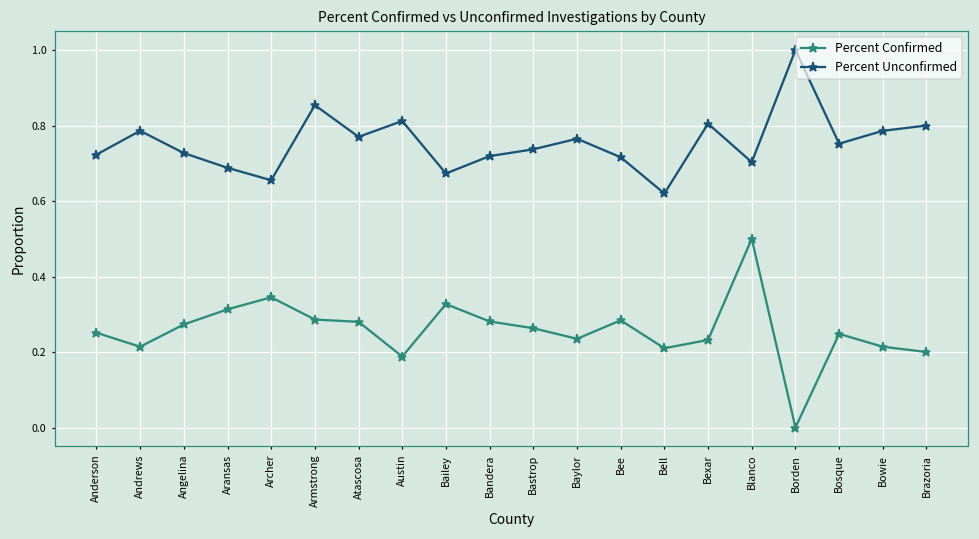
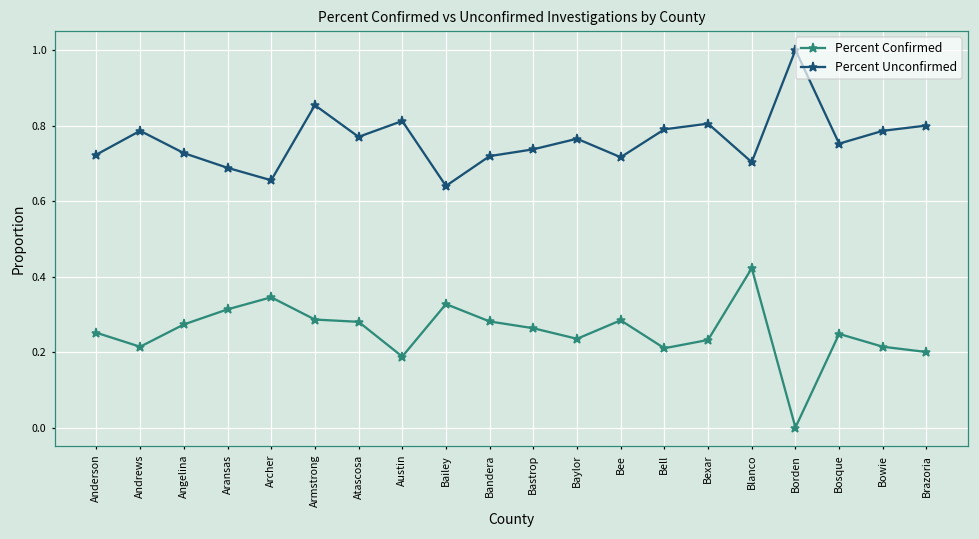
  {
    "Percent Confirmed": {
      "Anderson": 0.25,
      "Andrews": 0.21,
      "Angelina": 0.27,
      "Aransas": 0.31,
      "Archer": 0.35,
      "Armstrong": 0.29,
      "Atascosa": 0.28,
      "Austin": 0.19,
      "Bailey": 0.33,
      "Bandera": 0.28,
      "Bastrop": 0.26,
      "Baylor": 0.24,
      "Bee": 0.28,
      "Bell": 0.21,
      "Bexar": 0.23,
-     "Blanco": 0.50,
+     "Blanco": 0.42,
      "Borden": 0.00,
      "Bosque": 0.25,
      "Bowie": 0.21,
      "Brazoria": 0.20
    },
    "Percent Unconfirmed": {
      "Anderson": 0.72,
      "Andrews": 0.79,
      "Angelina": 0.73,
      "Aransas": 0.69,
      "Archer": 0.66,
      "Armstrong": 0.85,
      "Atascosa": 0.77,
      "Austin": 0.81,
-     "Bailey": 0.67,
+     "Bailey": 0.64,
      "Bandera": 0.72,
      "Bastrop": 0.74,
      "Baylor": 0.77,
      "Bee": 0.72,
-     "Bell": 0.62,
+     "Bell": 0.79,
      "Bexar": 0.81,
      "Blanco": 0.70,
      "Bosque": 0.75,
      "Bowie": 0.79,
      "Brazoria": 0.80
    }
  }
